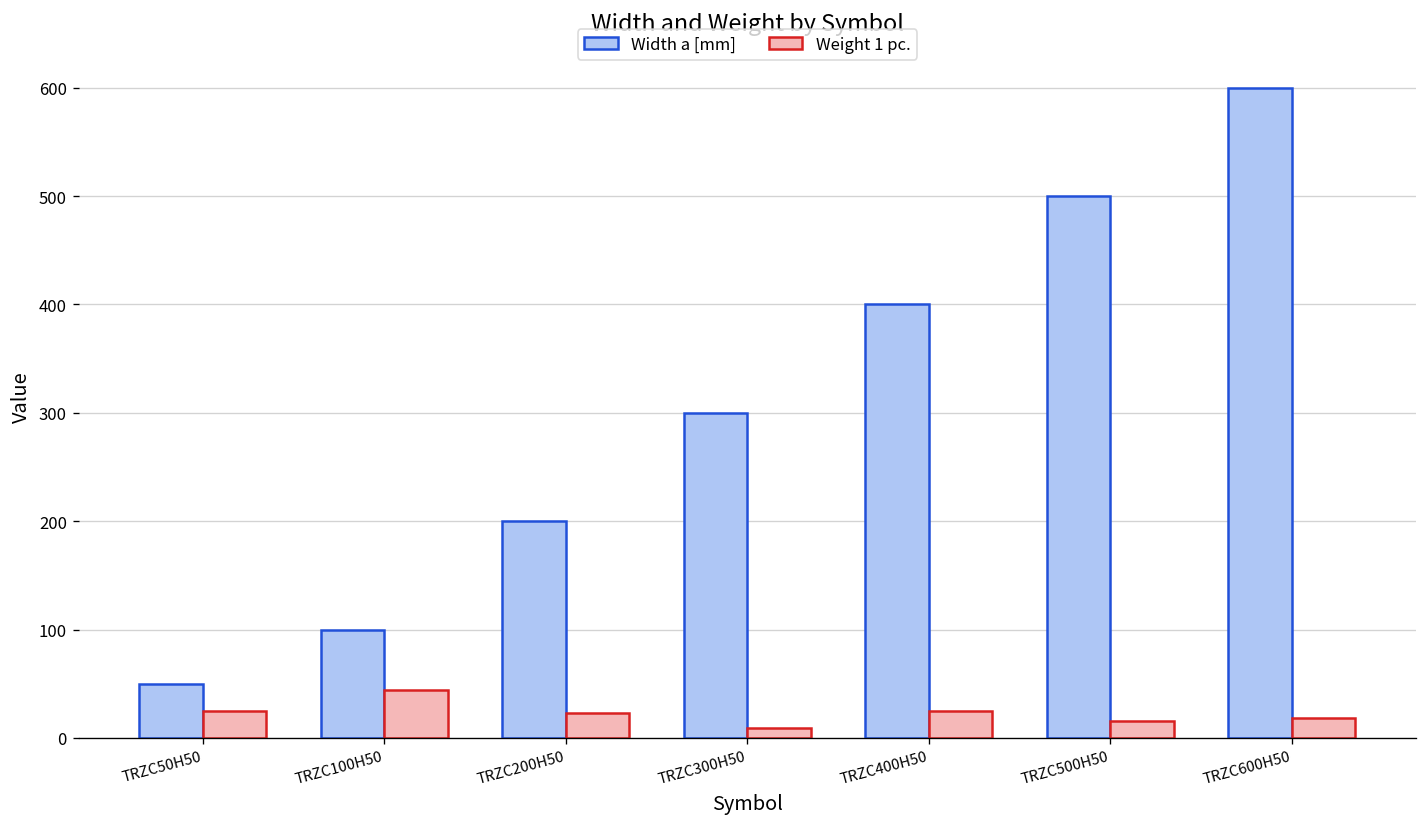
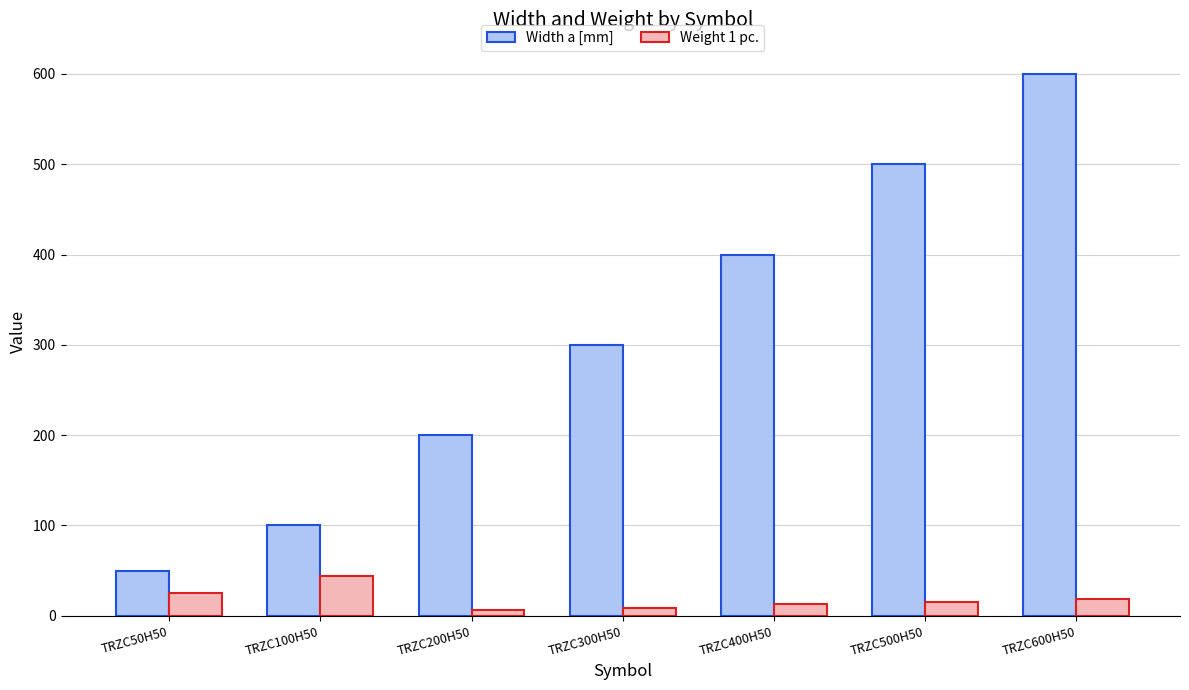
  {
    "Width a [mm]": {
      "TRZC50H50": 50,
      "TRZC100H50": 100,
      "TRZC200H50": 200,
      "TRZC300H50": 300,
      "TRZC400H50": 400,
      "TRZC500H50": 500,
      "TRZC600H50": 600
    },
    "Weight 1 pc.": {
      "TRZC50H50": 30,
      "TRZC100H50": 40,
-     "TRZC200H50": 20,
+     "TRZC200H50": 10,
      "TRZC300H50": 10,
-     "TRZC400H50": 20,
+     "TRZC400H50": 10,
      "TRZC500H50": 20,
      "TRZC600H50": 20
    }
  }
